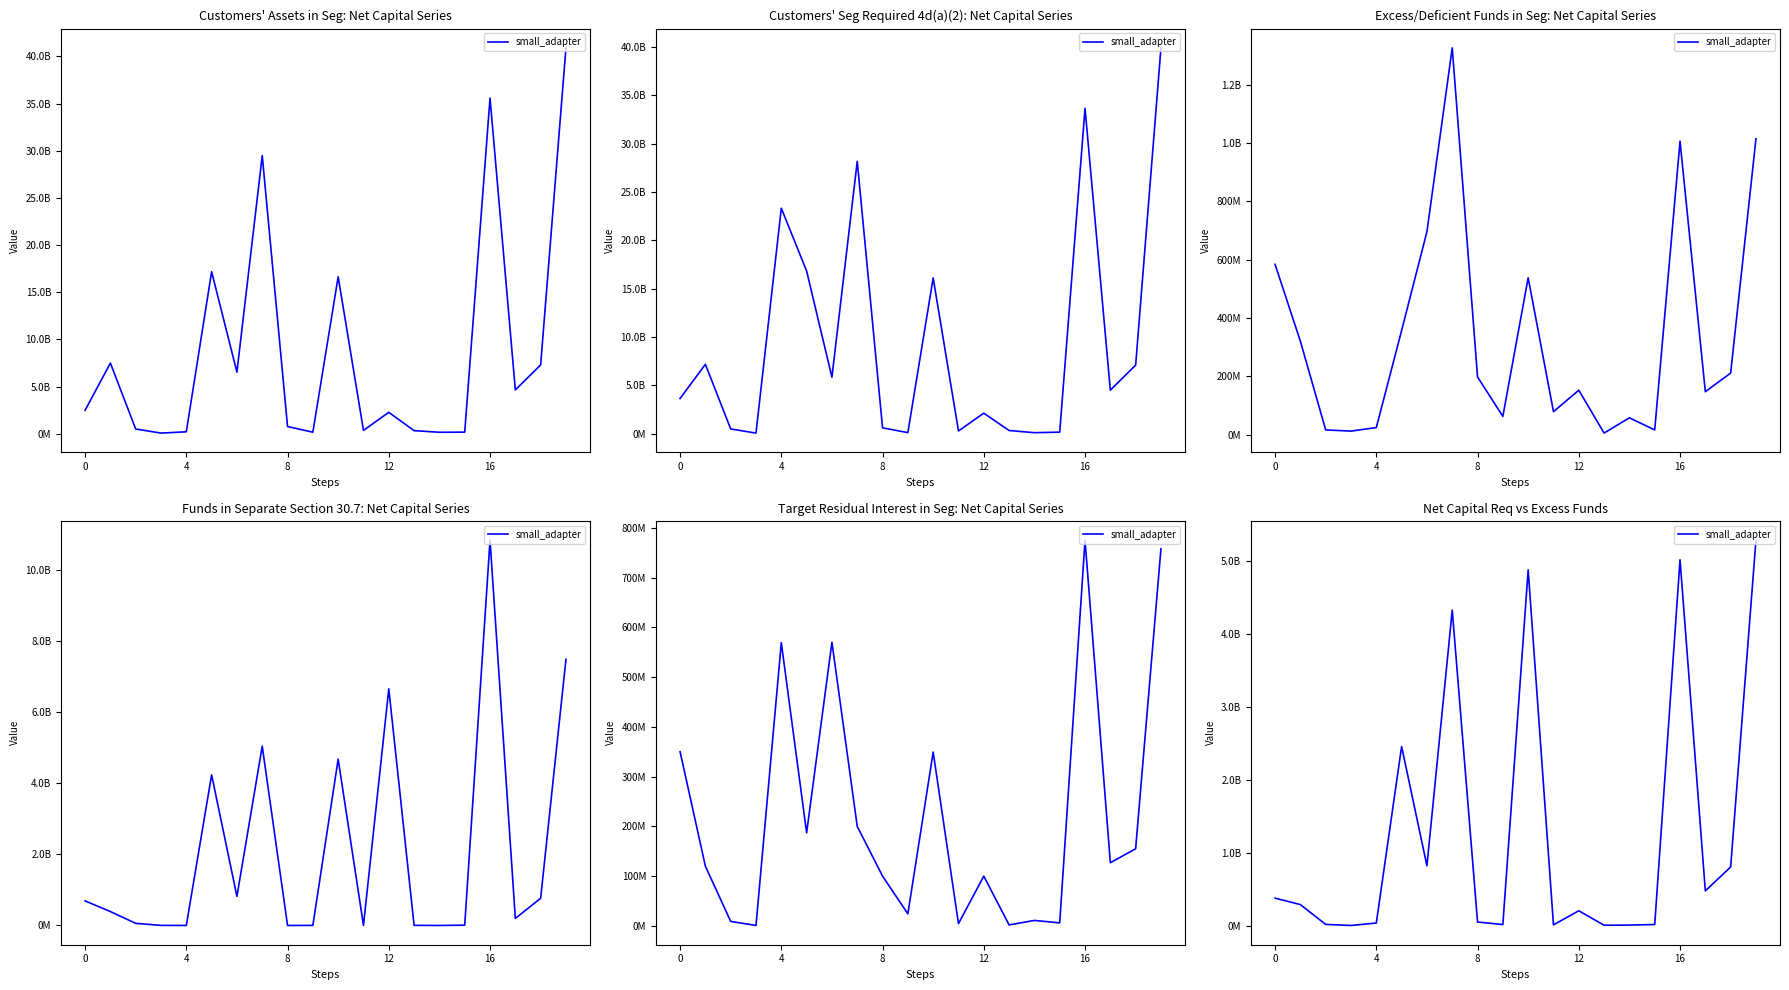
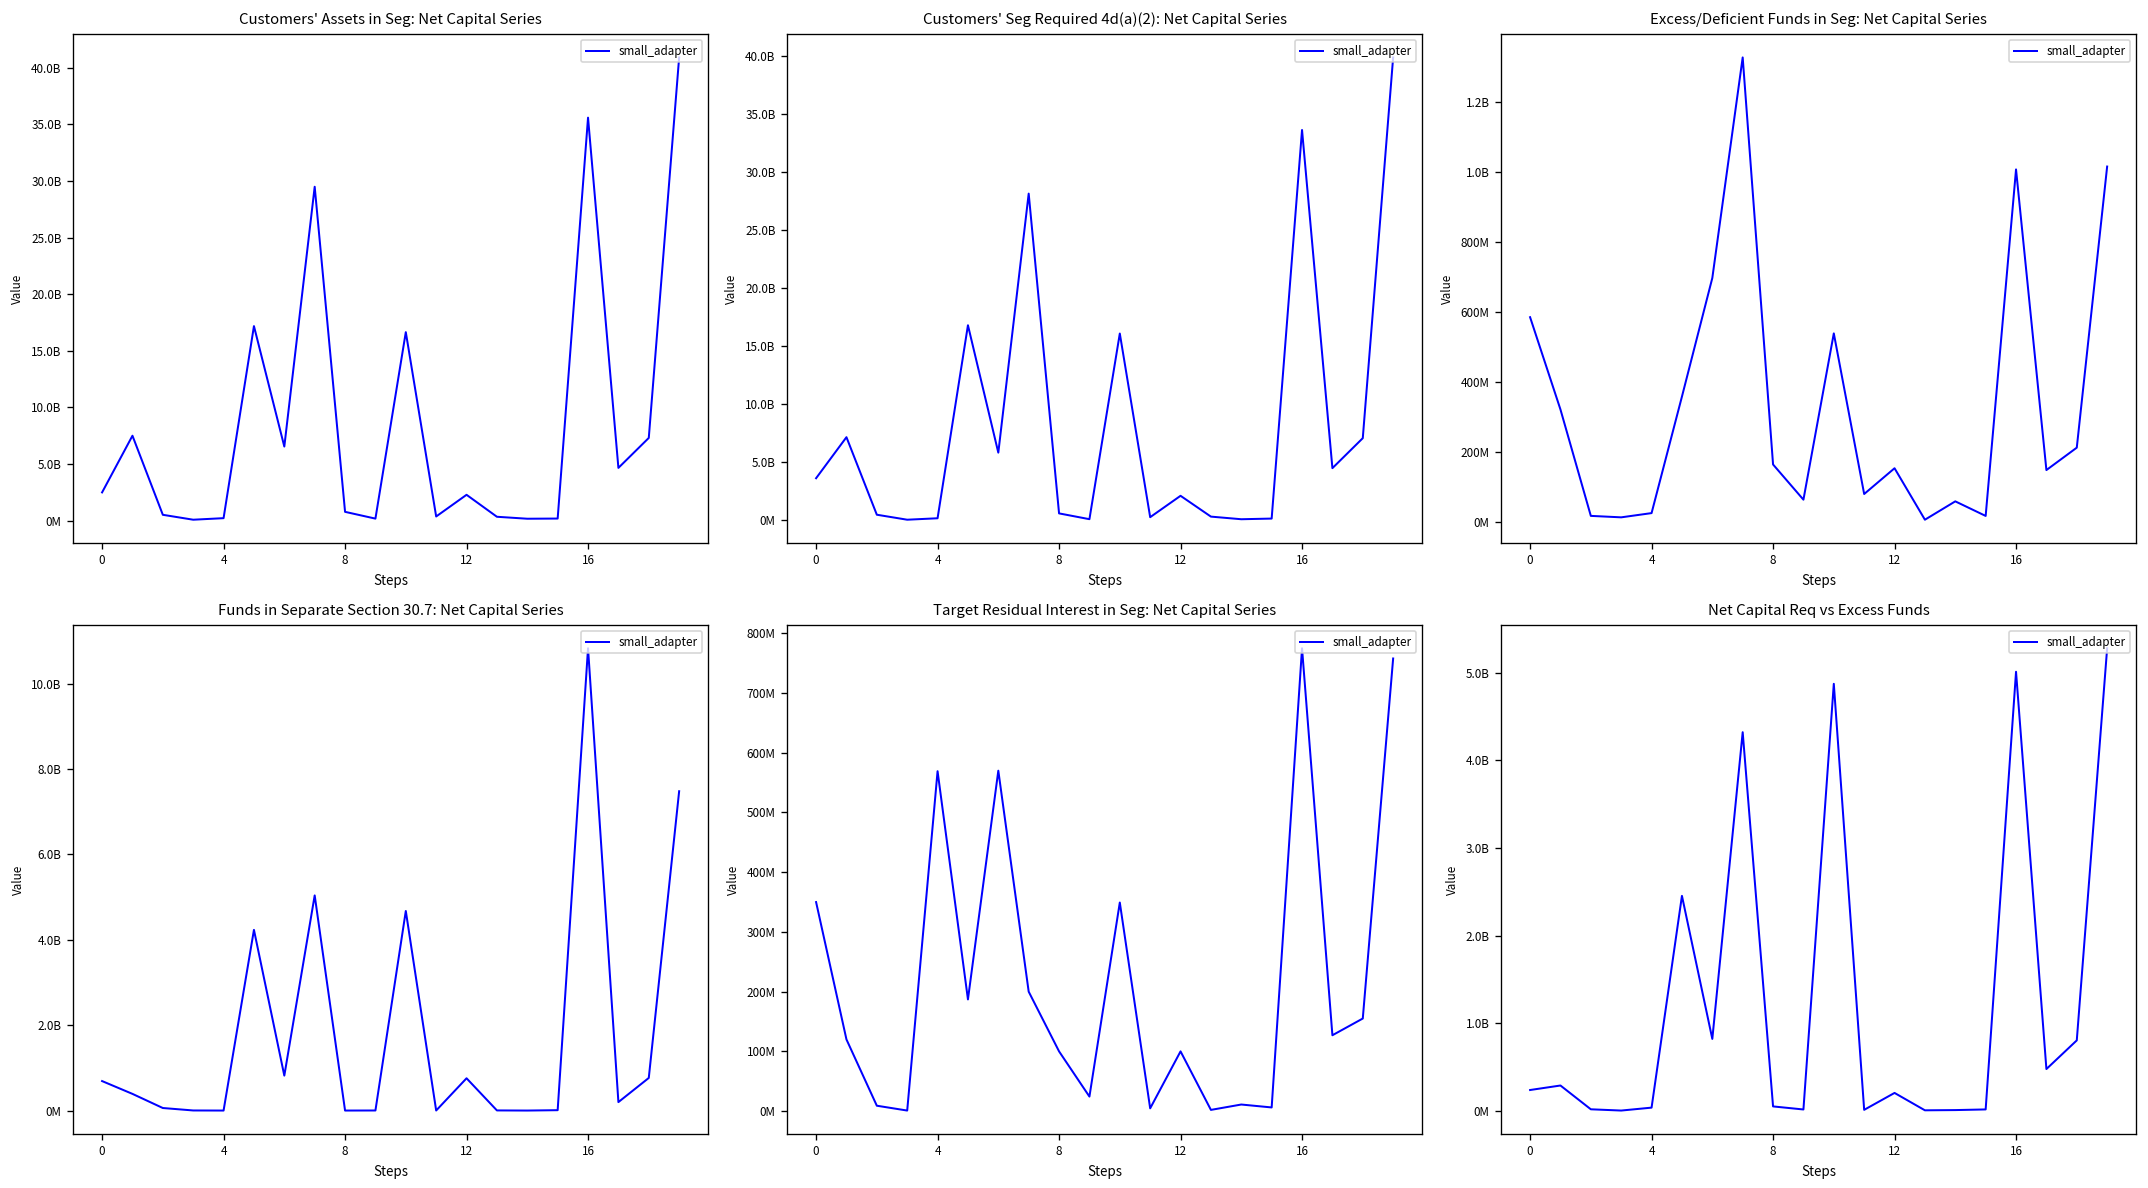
  {
    "Customers' Assets in Seg: Net Capital Series": {
      "0": 2000000000,
      "4": 0,
      "8": 1000000000,
      "12": 2000000000,
      "16": 36000000000
    },
    "Customers' Seg Required 4d(a)(2): Net Capital Series": {
      "0": 4000000000,
-     "4": 23000000000,
+     "4": 0,
      "8": 1000000000,
      "12": 2000000000,
      "16": 34000000000
    },
    "Excess/Deficient Funds in Seg: Net Capital Series": {
      "0": 580000000,
      "4": 20000000,
-     "8": 200000000,
+     "8": 160000000,
      "12": 150000000,
      "16": 1010000000
    },
    "Funds in Separate Section 30.7: Net Capital Series": {
      "0": 700000000,
      "4": 0,
      "8": 0,
-     "12": 6700000000
+     "12": 800000000
    },
    "Target Residual Interest in Seg: Net Capital Series": {
      "0": 350000000,
      "4": 570000000,
      "8": 100000000,
      "12": 100000000
    },
    "Net Capital Req vs Excess Funds": {
-     "0": 400000000,
+     "0": 200000000,
      "4": 0,
      "8": 0,
      "12": 200000000,
      "16": 5000000000
    }
  }
